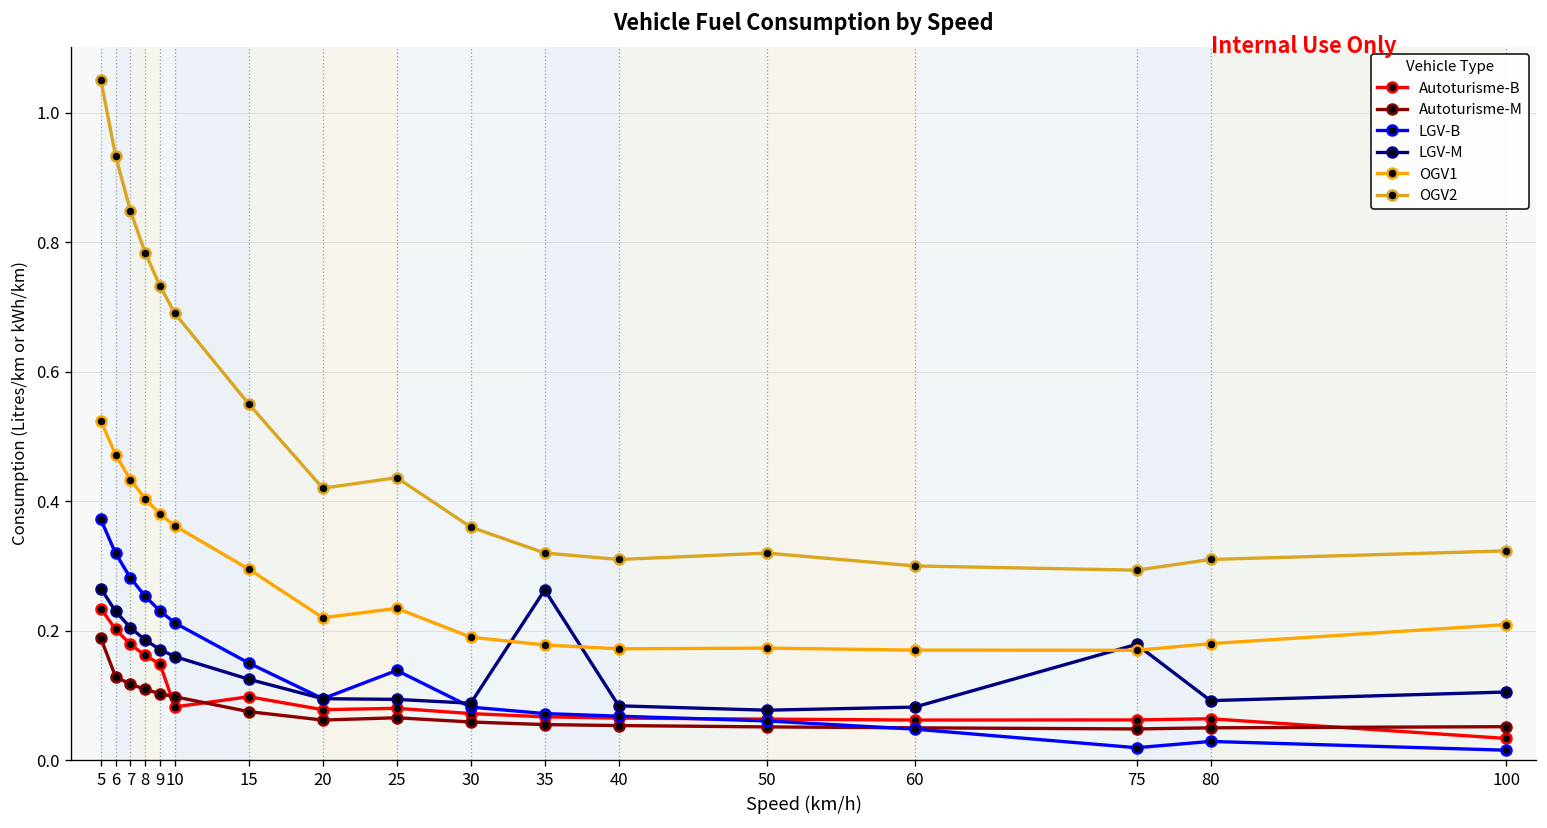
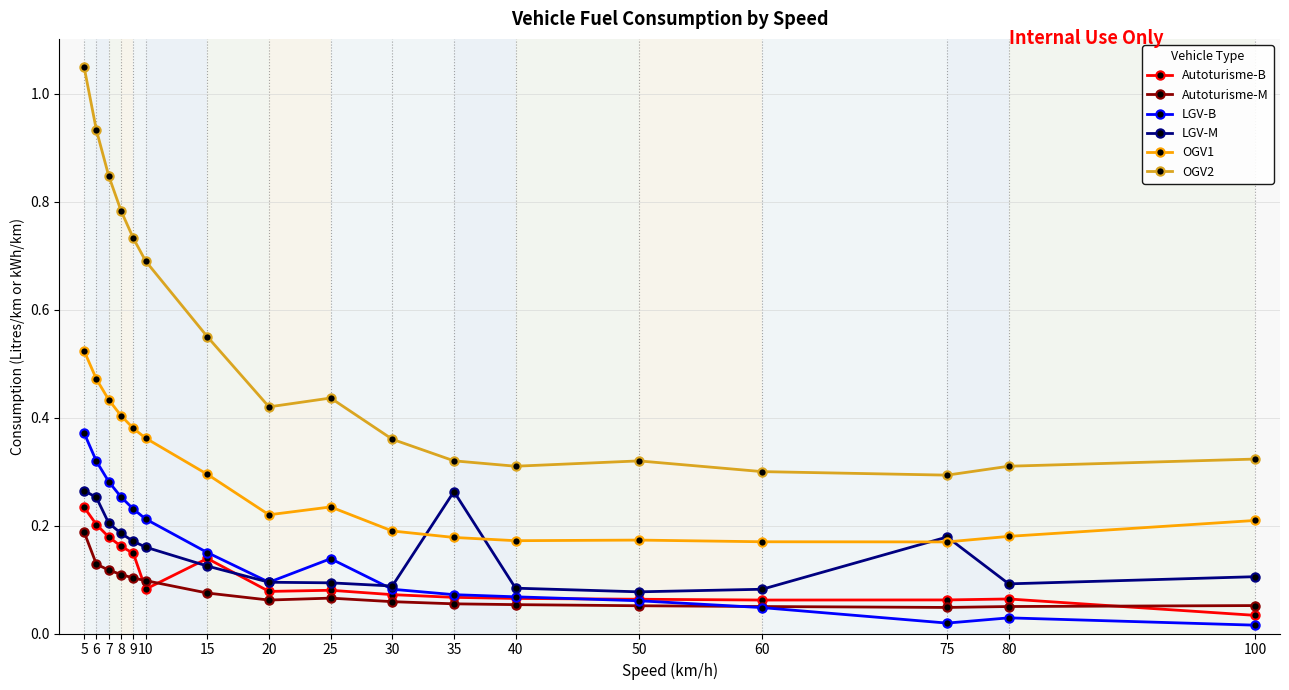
  {
    "Autoturisme-B": {
      "5": 0.23,
      "6": 0.20,
      "7": 0.18,
      "8": 0.16,
      "9": 0.15,
      "10": 0.08,
-     "15": 0.10,
+     "15": 0.14,
      "20": 0.08,
      "25": 0.08,
      "30": 0.07,
      "35": 0.07,
      "60": 0.06,
      "75": 0.06,
      "80": 0.06,
      "100": 0.03
    },
    "Autoturisme-M": {
      "5": 0.19,
      "6": 0.13,
      "7": 0.12,
      "8": 0.11,
      "9": 0.10,
      "10": 0.10,
      "15": 0.08,
      "20": 0.06,
      "25": 0.07,
      "30": 0.06,
      "35": 0.06,
      "40": 0.05,
      "50": 0.05,
      "75": 0.05,
      "80": 0.05,
      "100": 0.05
    },
    "LGV-B": {
      "5": 0.37,
      "6": 0.32,
      "7": 0.28,
      "8": 0.25,
      "9": 0.23,
      "10": 0.21,
      "15": 0.15,
      "25": 0.14,
      "30": 0.08,
      "35": 0.07,
      "75": 0.02,
      "80": 0.03,
      "100": 0.02
    },
    "LGV-M": {
      "5": 0.26,
-     "6": 0.23,
+     "6": 0.25,
      "7": 0.20,
      "8": 0.19,
      "9": 0.17,
      "10": 0.16,
      "15": 0.13,
      "25": 0.09,
      "30": 0.09,
      "35": 0.26,
      "40": 0.08,
      "50": 0.08,
      "60": 0.08,
      "75": 0.18,
      "80": 0.09,
      "100": 0.11
    }
  }
